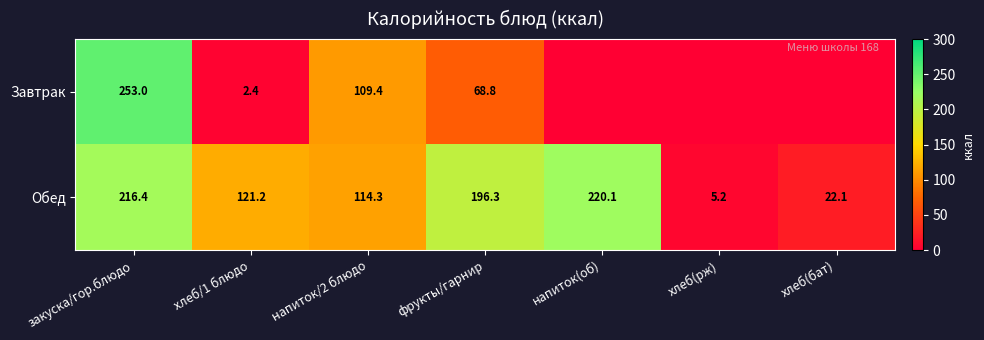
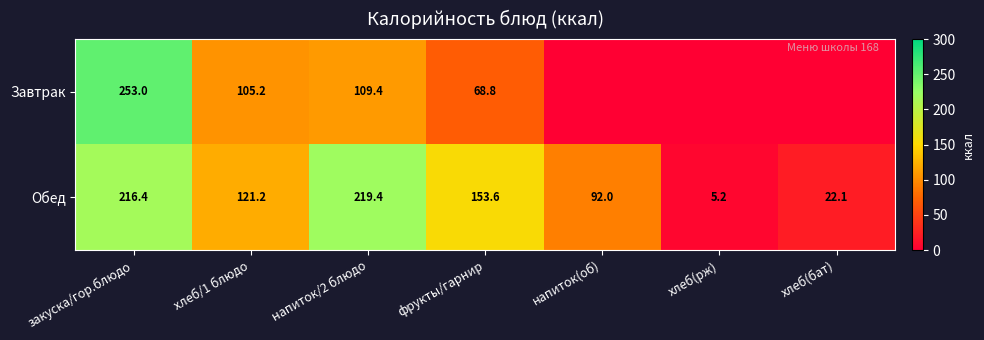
  {
    "Завтрак": {
      "закуска/гор.блюдо": 253.0,
-     "хлеб/1 блюдо": 2.4,
+     "хлеб/1 блюдо": 105.2,
      "напиток/2 блюдо": 109.4,
      "фрукты/гарнир": 68.8,
      "хлеб(бат)": 168
    },
    "Обед": {
      "закуска/гор.блюдо": 216.4,
      "хлеб/1 блюдо": 121.2,
-     "напиток/2 блюдо": 114.3,
-     "фрукты/гарнир": 196.3,
-     "напиток(об)": 220.1,
+     "напиток/2 блюдо": 219.4,
+     "фрукты/гарнир": 153.6,
+     "напиток(об)": 92.0,
      "хлеб(рж)": 5.2,
      "хлеб(бат)": 22.1
    }
  }
